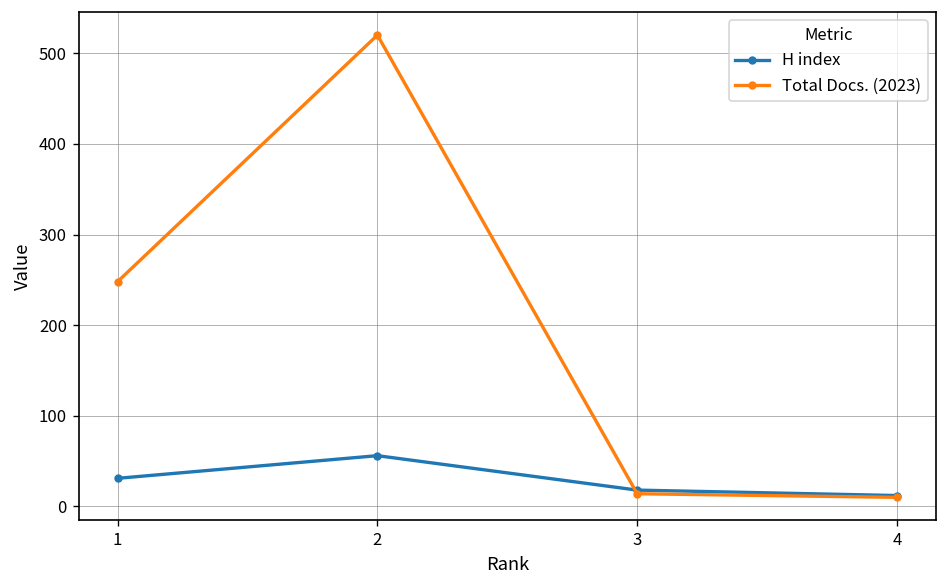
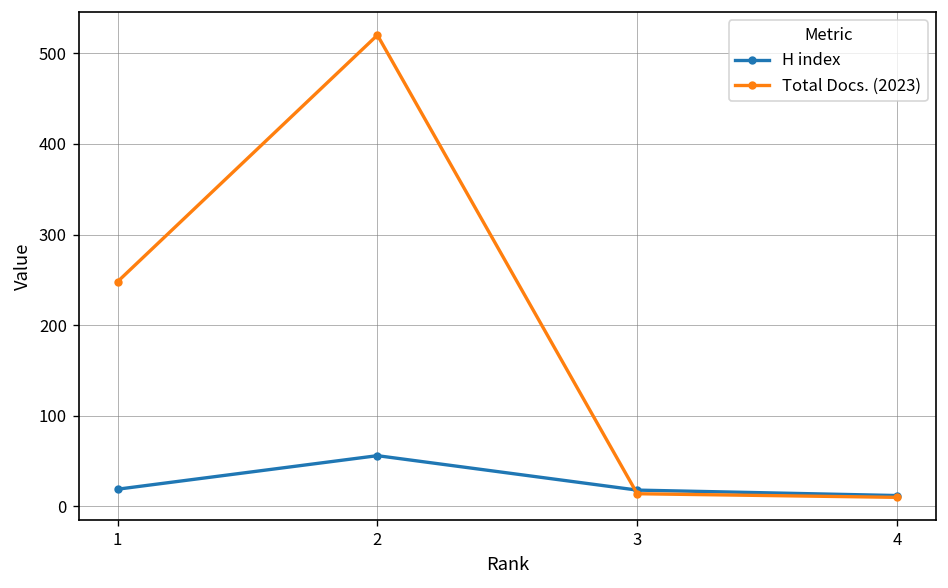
  {
    "H index": {
-     "1": 30,
+     "1": 20,
      "2": 60,
      "3": 20
    },
    "Total Docs. (2023)": {
      "1": 250,
      "2": 520,
      "3": 10
    }
  }
